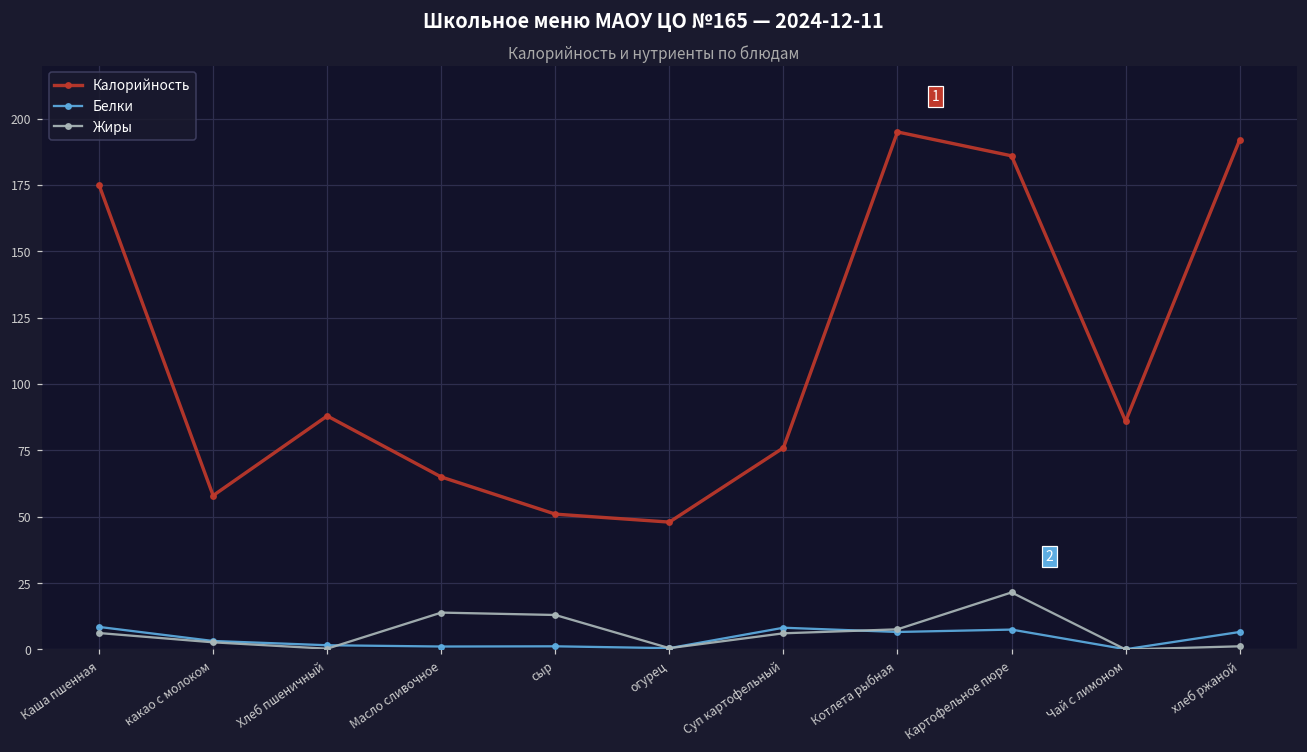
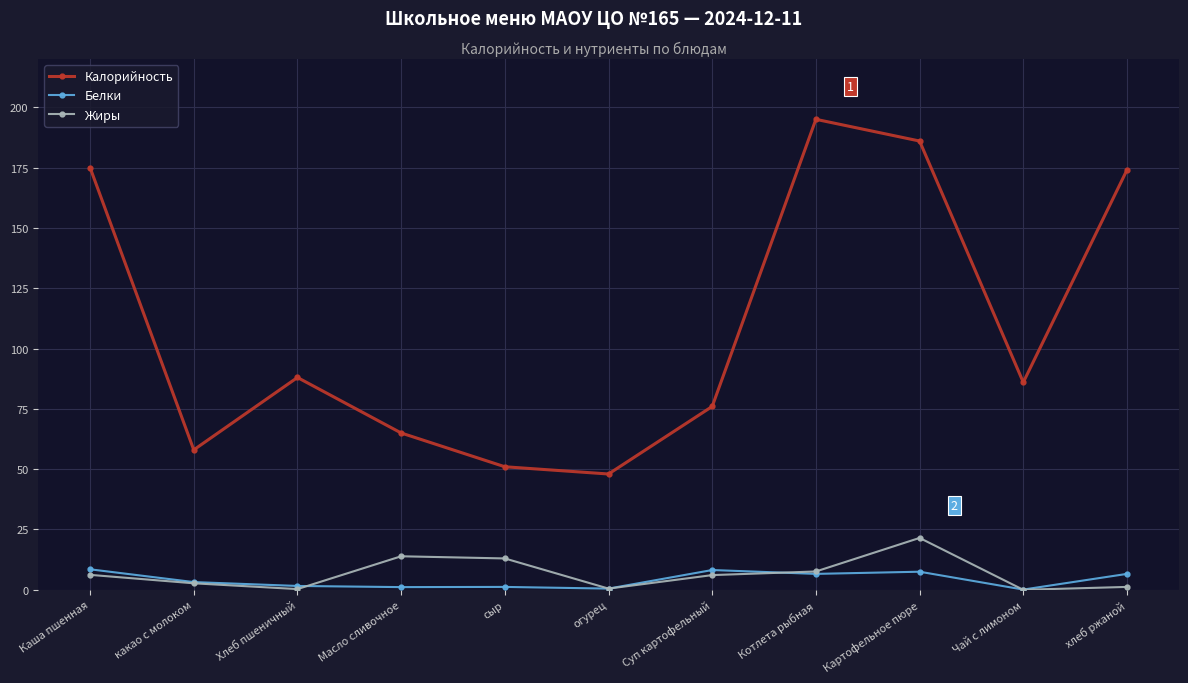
  {
    "Калорийность": {
      "Каша пшенная": 175,
      "какао с молоком": 58,
      "Хлеб пшеничный": 88,
      "Масло сливочное": 65,
      "сыр": 51,
      "огурец": 48,
      "Суп картофельный": 76,
      "Котлета рыбная": 195,
      "Картофельное пюре": 186,
      "Чай с лимоном": 86,
-     "хлеб ржаной": 192
+     "хлеб ржаной": 174
    },
    "Белки": {
      "Каша пшенная": 9,
      "Хлеб пшеничный": 2,
      "Масло сливочное": 1,
      "сыр": 1,
      "Суп картофельный": 8,
      "Картофельное пюре": 8,
      "хлеб ржаной": 7
    },
    "Жиры": {
      "Каша пшенная": 6,
      "Хлеб пшеничный": 0,
      "Масло сливочное": 14,
      "сыр": 13,
      "Суп картофельный": 6,
      "Картофельное пюре": 22,
      "хлеб ржаной": 1
    }
  }
